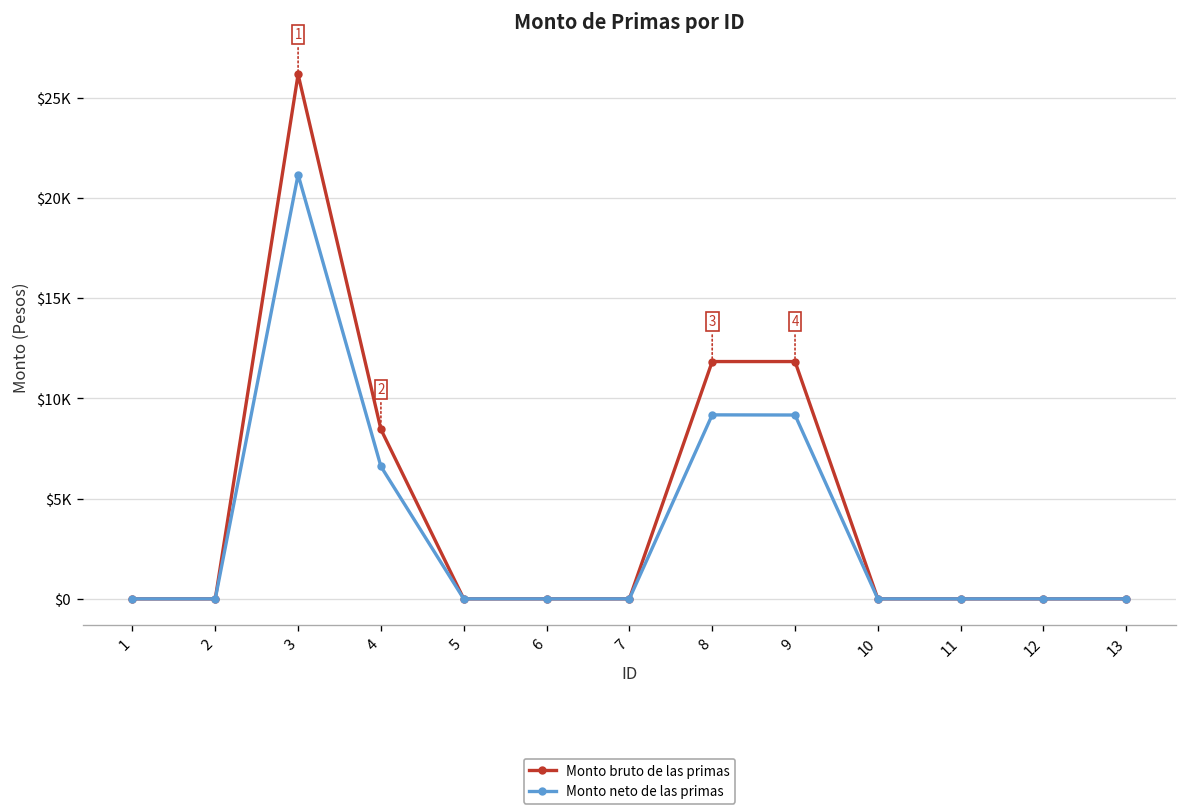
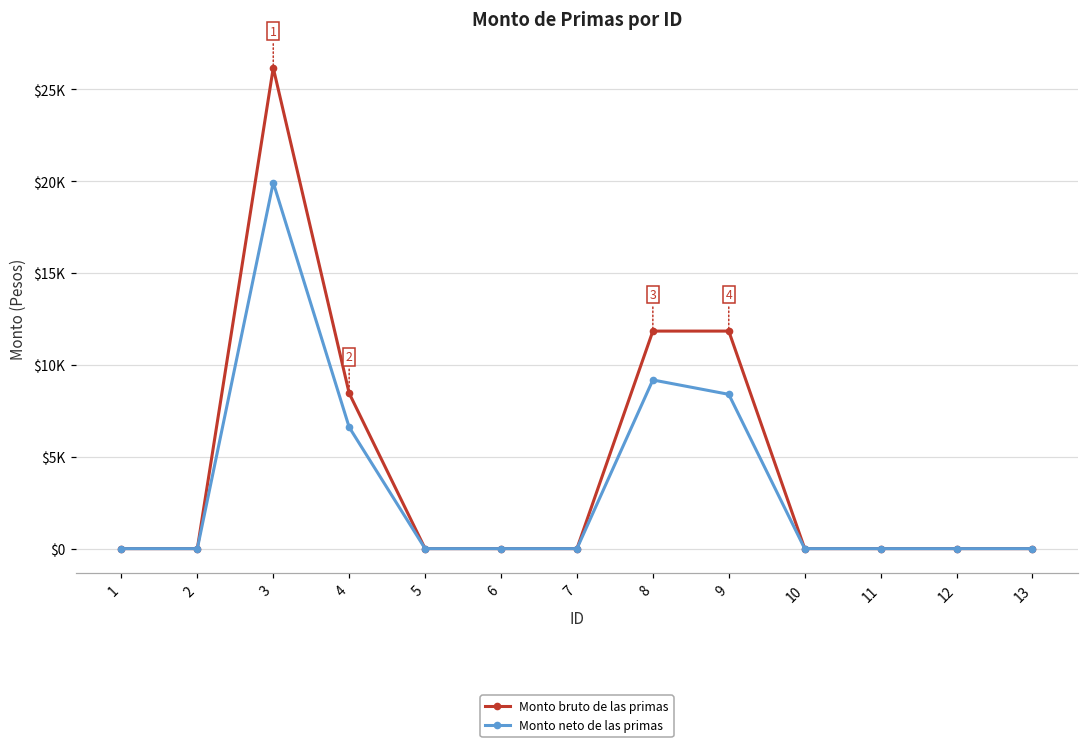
  {
    "Monto neto de las primas": {
-     "3": "$21200",
+     "3": "$19900",
      "4": "$6600",
      "8": "$9200",
-     "9": "$9200"
+     "9": "$8400"
    }
  }
